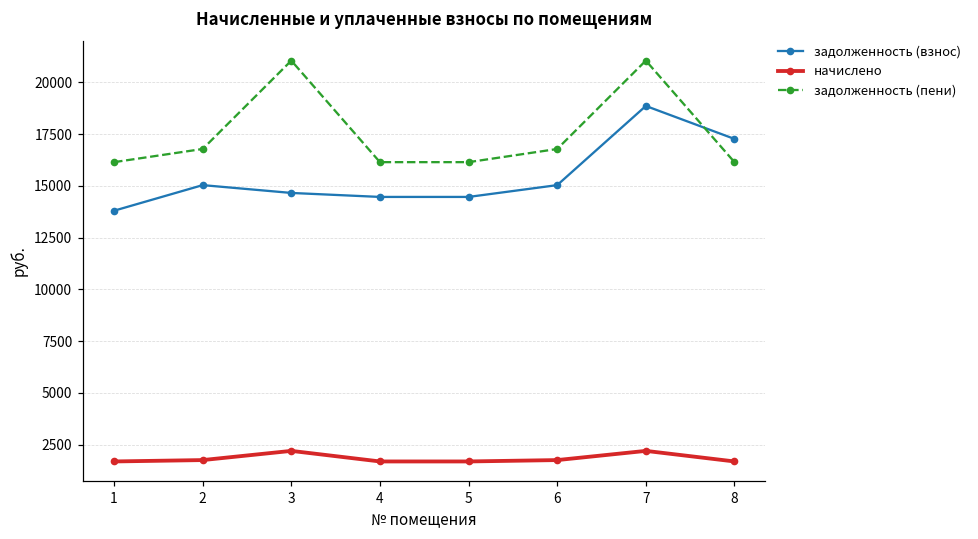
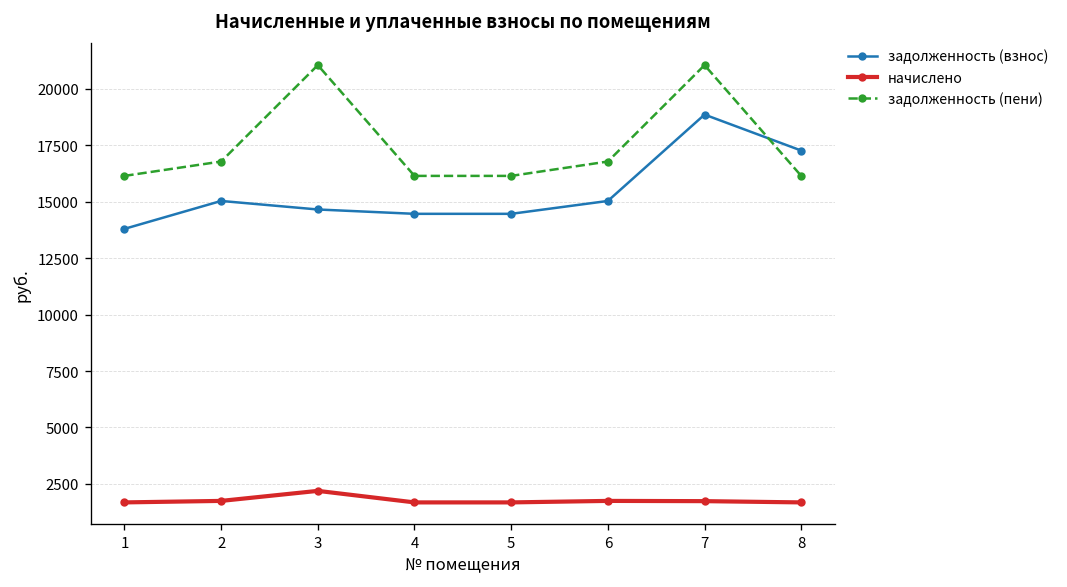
  {
    "задолженность (взнос)": {
      "1": 13800,
      "2": 15000,
      "3": 14700,
      "4": 14500,
      "5": 14500,
      "6": 15000,
      "7": 18900,
      "8": 17300
    },
    "начислено": {
      "1": 1700,
      "2": 1700,
      "3": 2200,
      "4": 1700,
      "5": 1700,
      "6": 1700,
-     "7": 2200,
+     "7": 1700,
      "8": 1700
    },
    "задолженность (пени)": {
      "1": 16100,
      "2": 16800,
      "3": 21100,
      "4": 16100,
      "5": 16100,
      "6": 16800,
      "7": 21100,
      "8": 16100
    }
  }
